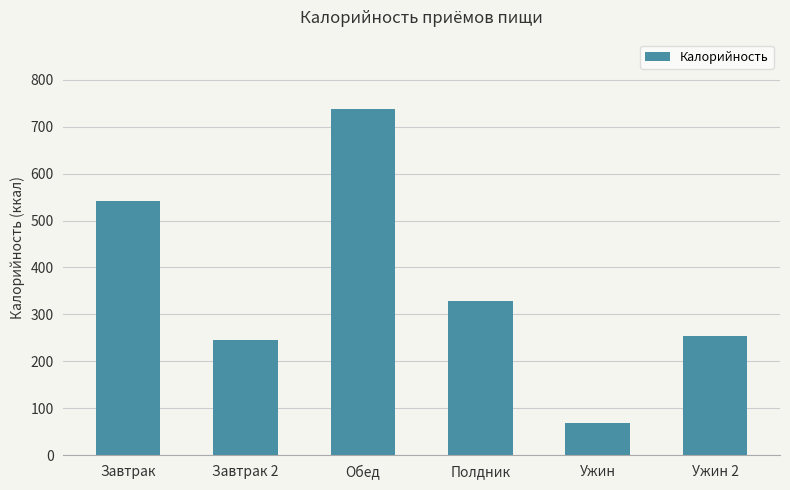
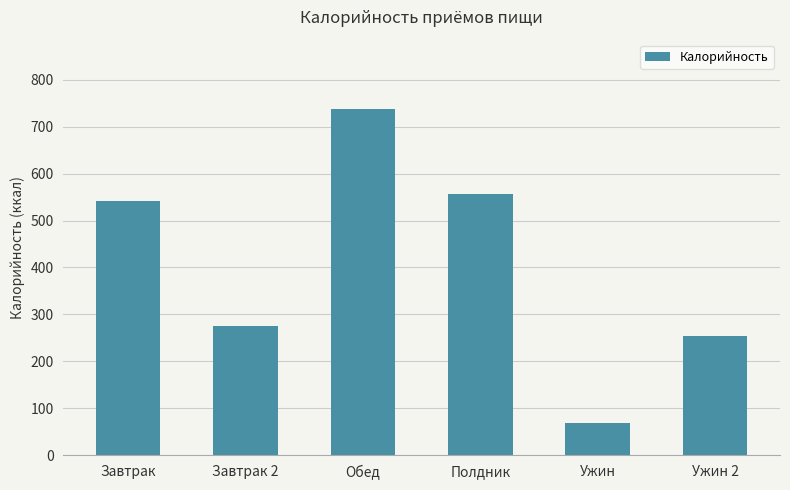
  {
    "Завтрак": 540,
-   "Завтрак 2": 250,
+   "Завтрак 2": 280,
    "Обед": 740,
-   "Полдник": 330,
+   "Полдник": 560,
    "Ужин": 70,
    "Ужин 2": 250
  }
